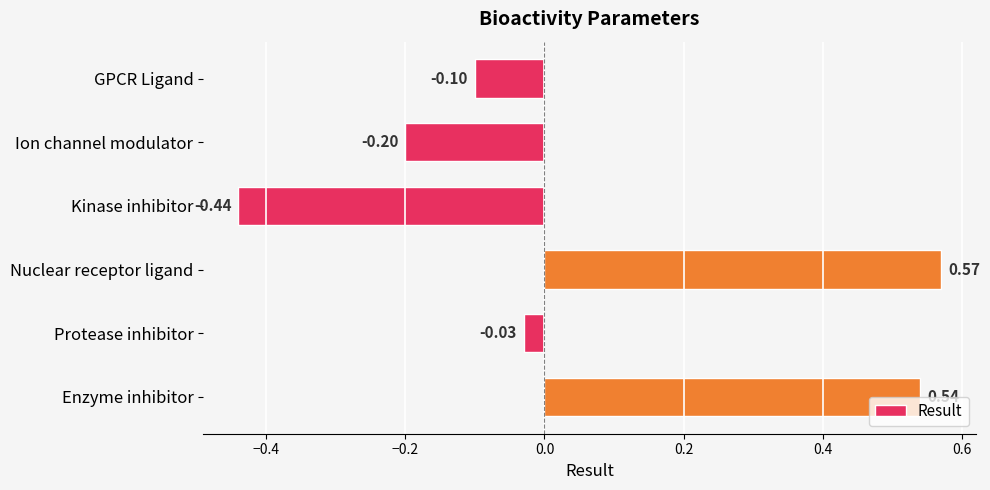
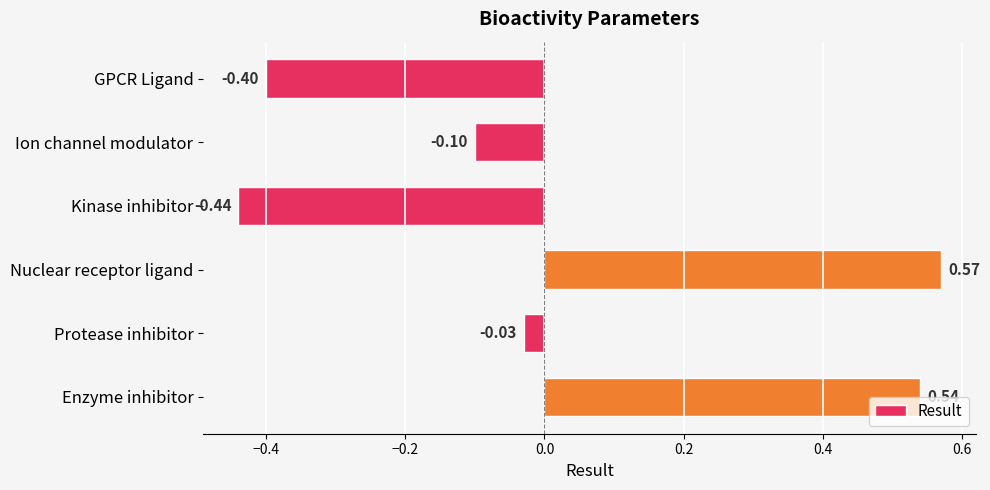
  {
-   "GPCR Ligand": -0.10,
-   "Ion channel modulator": -0.20,
+   "GPCR Ligand": -0.40,
+   "Ion channel modulator": -0.10,
    "Kinase inhibitor": -0.44,
    "Nuclear receptor ligand": 0.57,
    "Protease inhibitor": -0.03
  }
